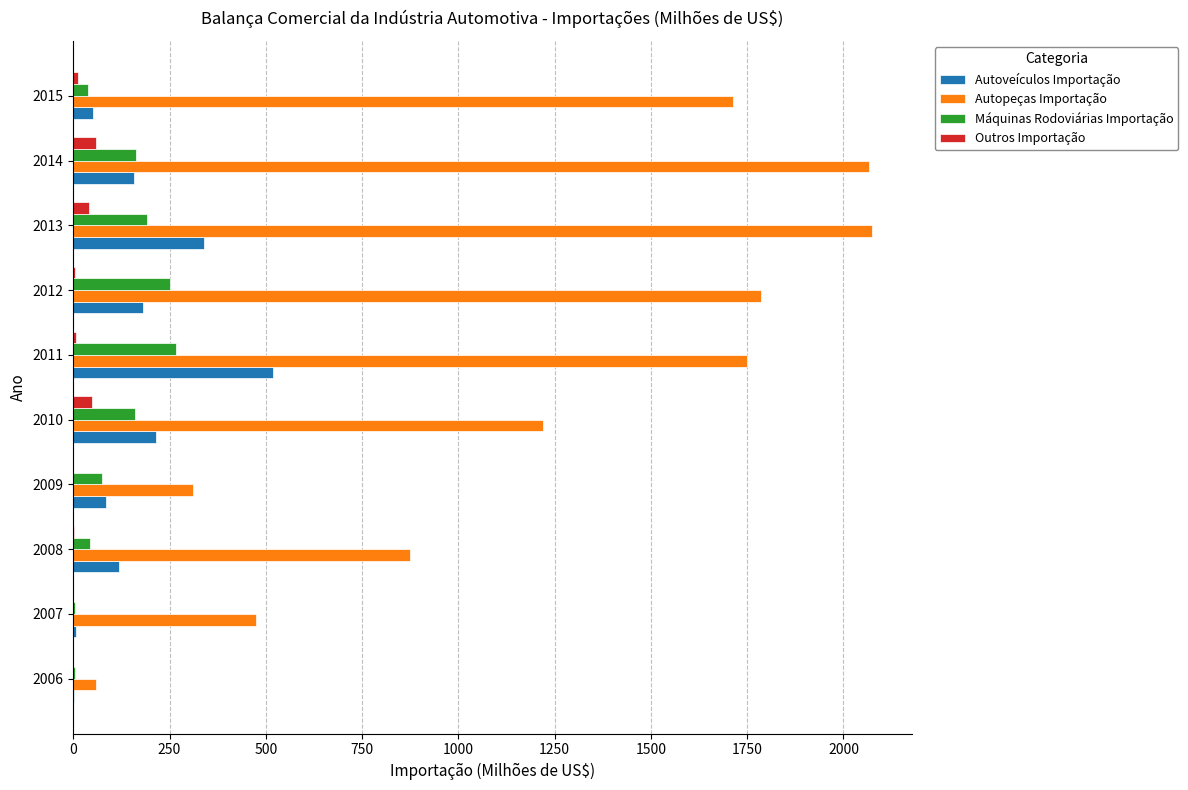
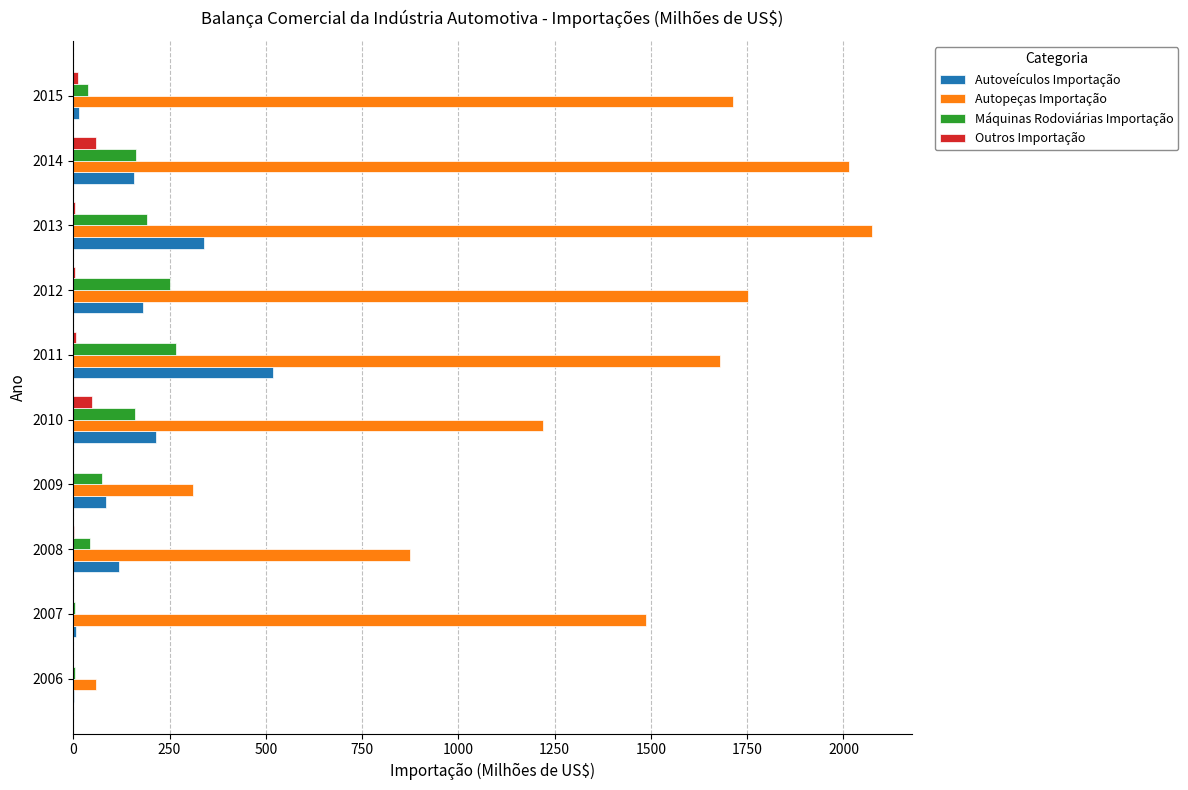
  {
    "Autoveículos Importação": {
-     "2015": 50,
+     "2015": 10,
      "2014": 160,
      "2013": 340,
      "2012": 180,
      "2011": 520,
      "2010": 220,
      "2009": 90,
      "2008": 120,
      "2007": 10
    },
    "Autopeças Importação": {
      "2015": 1710,
-     "2014": 2070,
+     "2014": 2010,
      "2013": 2070,
-     "2012": 1790,
-     "2011": 1750,
+     "2012": 1750,
+     "2011": 1680,
      "2010": 1220,
      "2009": 310,
      "2008": 870,
-     "2007": 470,
+     "2007": 1490,
      "2006": 60
    },
    "Máquinas Rodoviárias Importação": {
      "2015": 40,
      "2014": 160,
      "2013": 190,
      "2012": 250,
      "2011": 270,
      "2010": 160,
      "2009": 70,
      "2008": 40
    },
    "Outros Importação": {
      "2015": 10,
      "2014": 60,
-     "2013": 40,
+     "2013": 10,
      "2011": 10,
      "2010": 50,
      "2007": 0,
      "2006": 0
    }
  }
